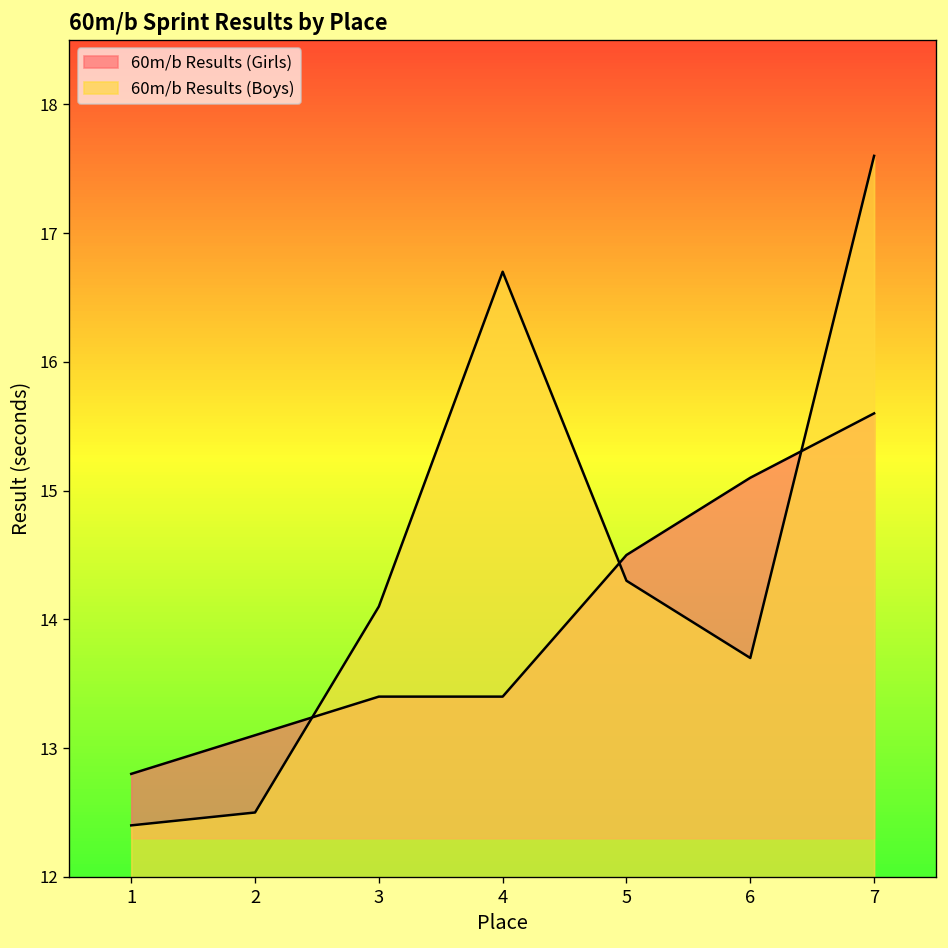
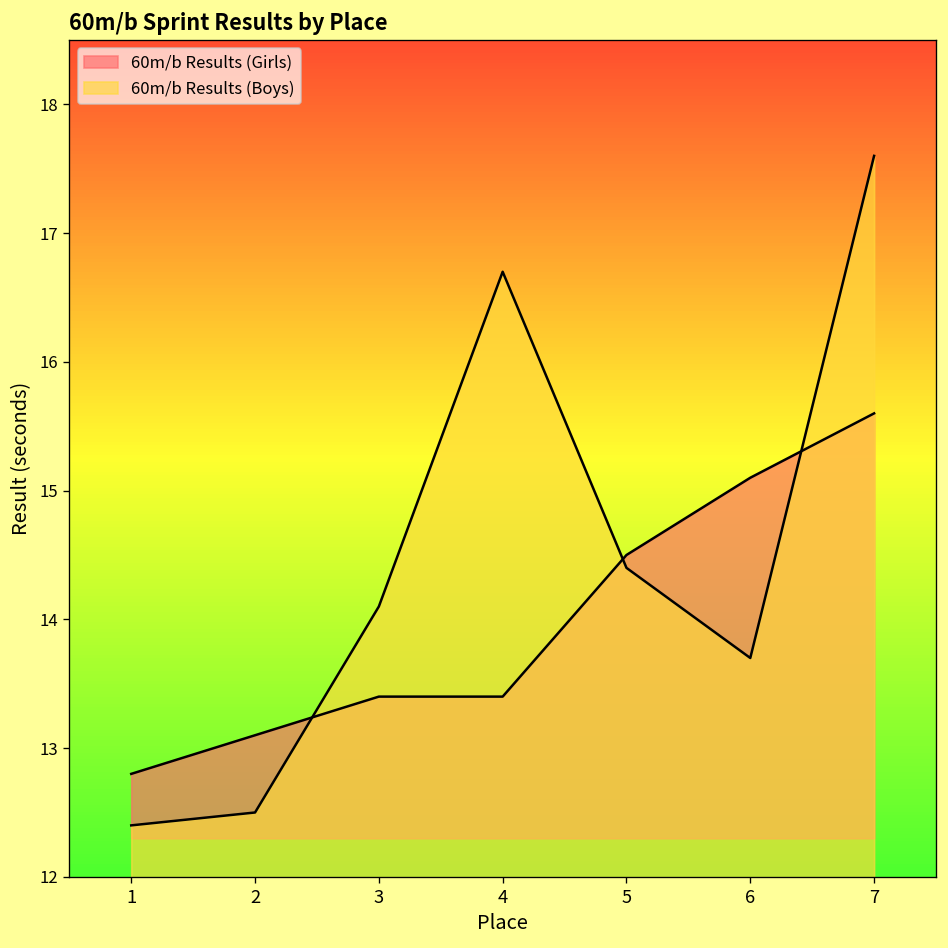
  {
    "60m/b Results (Girls)": {
      "1": 12.8,
      "2": 13.1,
      "3": 13.4,
      "4": 13.4,
      "5": 14.5,
      "6": 15.1,
      "7": 15.6
    },
    "60m/b Results (Boys)": {
      "1": 12.4,
      "2": 12.5,
      "3": 14.1,
      "4": 16.7,
-     "5": 14.3,
+     "5": 14.4,
      "6": 13.7,
      "7": 17.6
    }
  }
